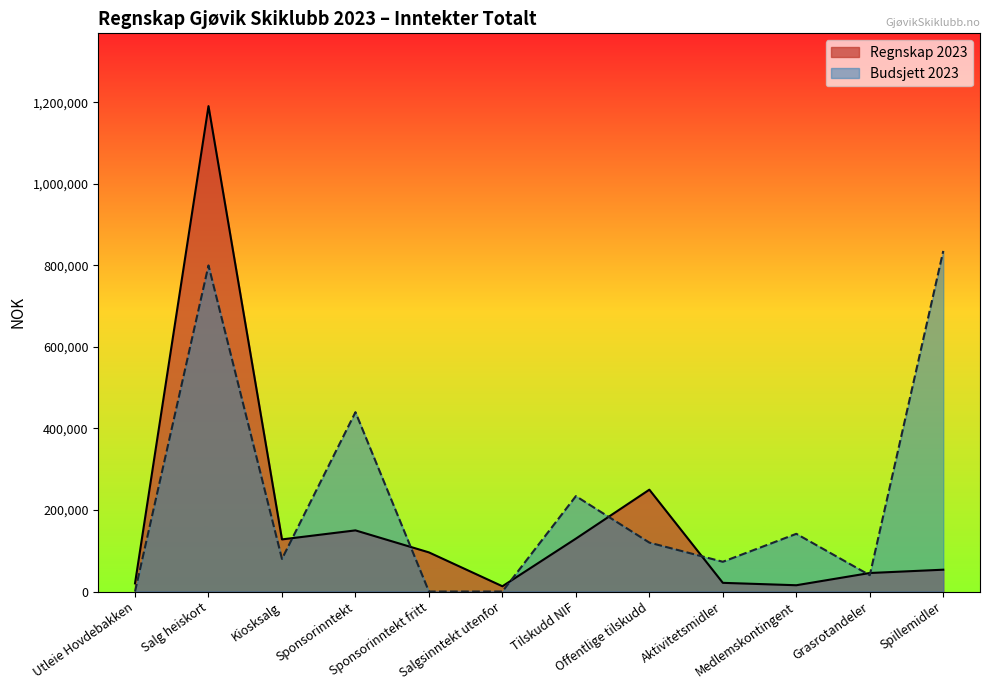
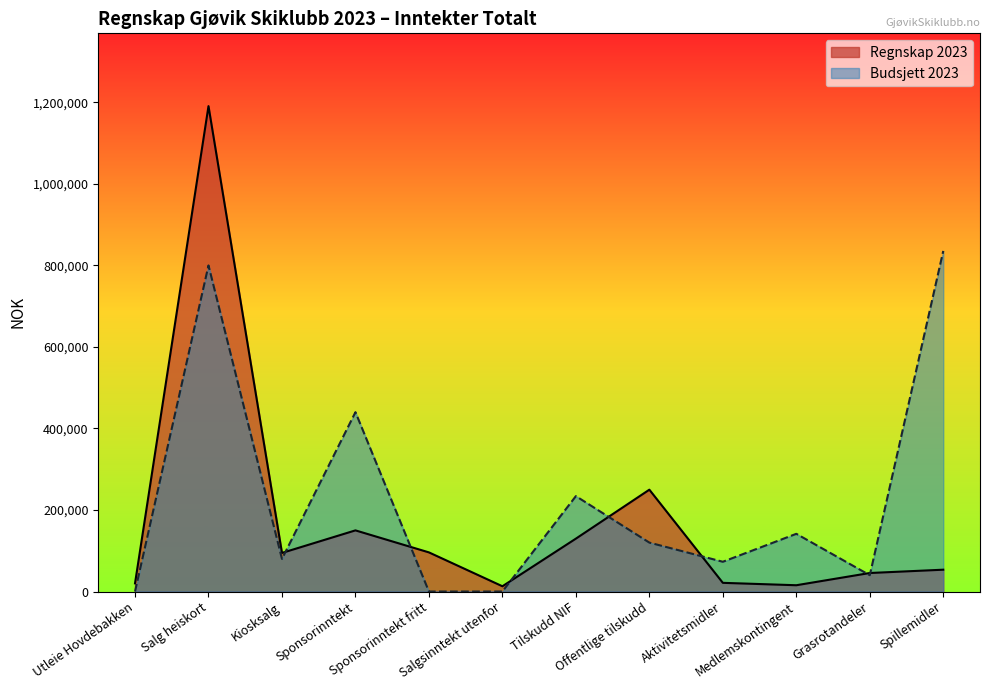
  {
    "Regnskap 2023": {
      "Utleie Hovdebakken": "20,000",
      "Salg heiskort": "1,190,000",
-     "Kiosksalg": "130,000",
+     "Kiosksalg": "90,000",
      "Sponsorinntekt": "150,000",
      "Sponsorinntekt fritt": "100,000",
      "Salgsinntekt utenfor": "10,000",
      "Tilskudd NIF": "130,000",
      "Offentlige tilskudd": "250,000",
      "Aktivitetsmidler": "20,000",
      "Medlemskontingent": "20,000",
      "Spillemidler": "50,000"
    },
    "Budsjett 2023": {
      "Utleie Hovdebakken": "0",
      "Salg heiskort": "800,000",
      "Kiosksalg": "80,000",
      "Sponsorinntekt": "440,000",
      "Sponsorinntekt fritt": "0",
      "Salgsinntekt utenfor": "0",
      "Tilskudd NIF": "230,000",
      "Offentlige tilskudd": "120,000",
      "Aktivitetsmidler": "70,000",
      "Medlemskontingent": "140,000",
      "Spillemidler": "840,000"
    }
  }
